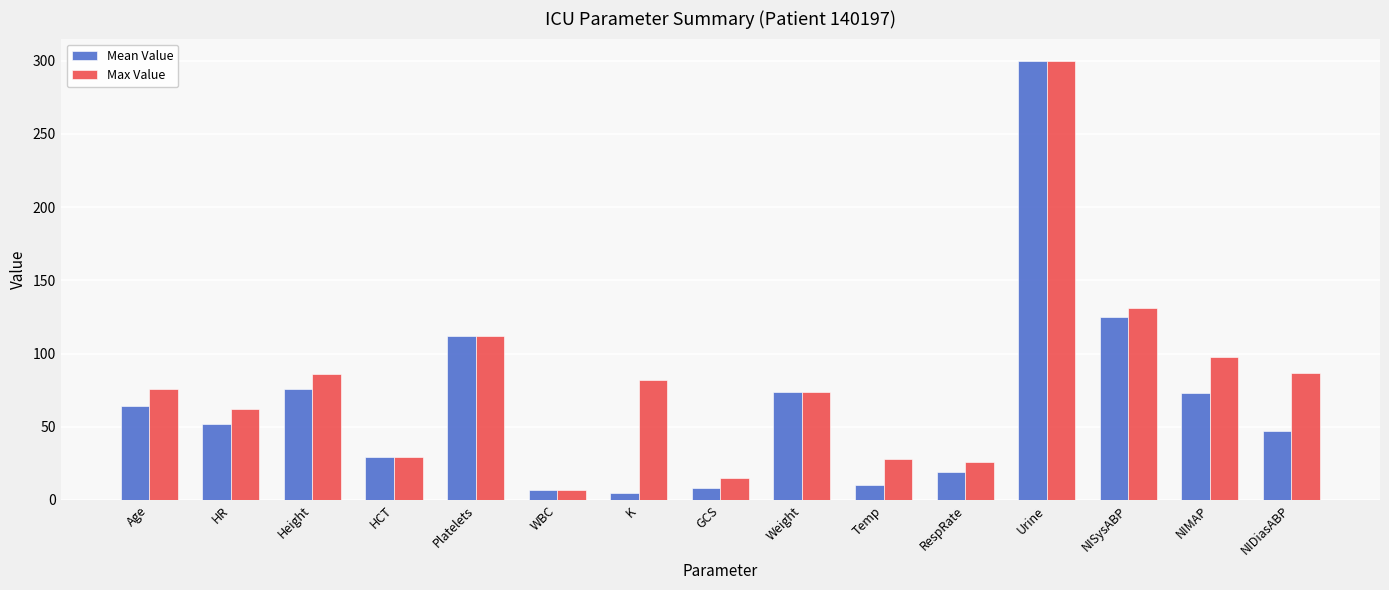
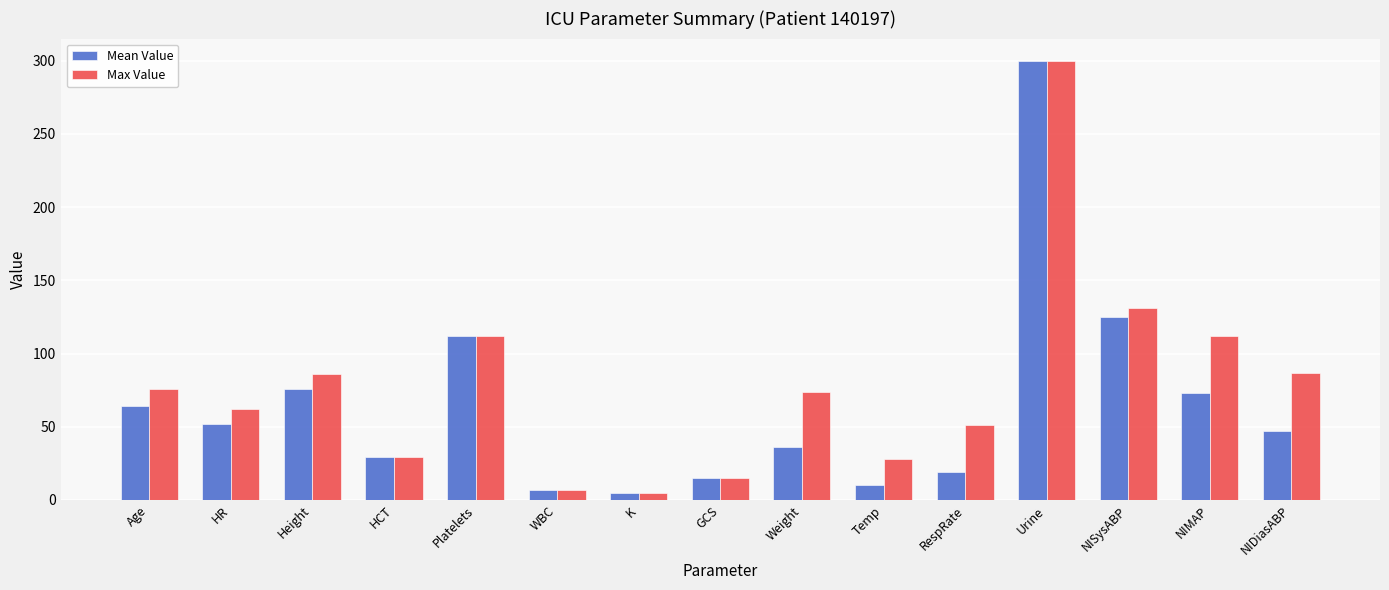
  {
    "Mean Value": {
      "Age": 64,
      "HR": 52,
      "Height": 76,
      "HCT": 29,
      "Platelets": 112,
      "WBC": 7,
      "K": 5,
-     "GCS": 8,
-     "Weight": 74,
+     "GCS": 15,
+     "Weight": 37,
      "Temp": 10,
      "RespRate": 19,
      "Urine": 300,
      "NISysABP": 125,
      "NIMAP": 73,
      "NIDiasABP": 47
    },
    "Max Value": {
      "Age": 76,
      "HR": 62,
      "Height": 86,
      "HCT": 29,
      "Platelets": 112,
      "WBC": 7,
-     "K": 82,
+     "K": 5,
      "GCS": 15,
      "Weight": 74,
      "Temp": 28,
-     "RespRate": 26,
+     "RespRate": 51,
      "Urine": 300,
      "NISysABP": 131,
-     "NIMAP": 97,
+     "NIMAP": 112,
      "NIDiasABP": 87
    }
  }
